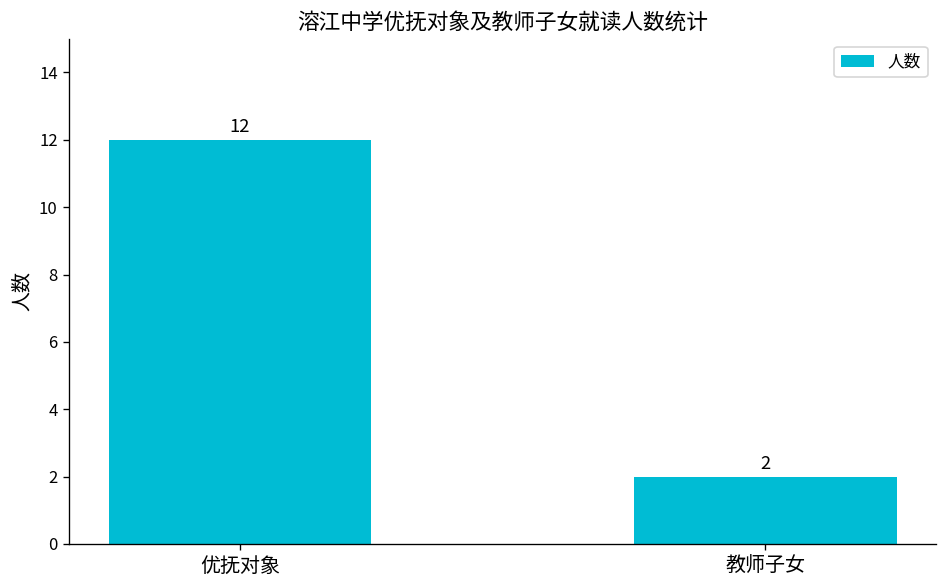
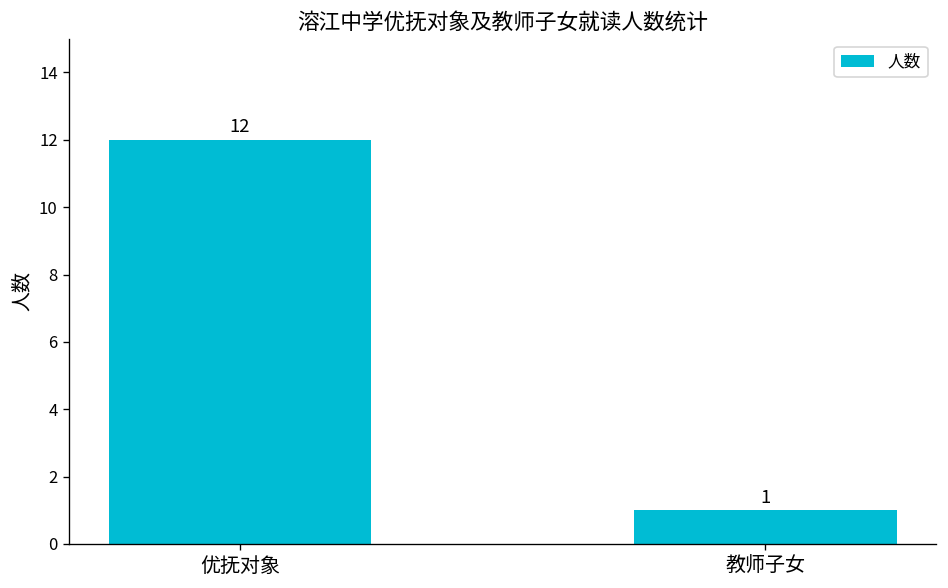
  {
    "优抚对象": 12,
-   "教师子女": 2
+   "教师子女": 1
  }
